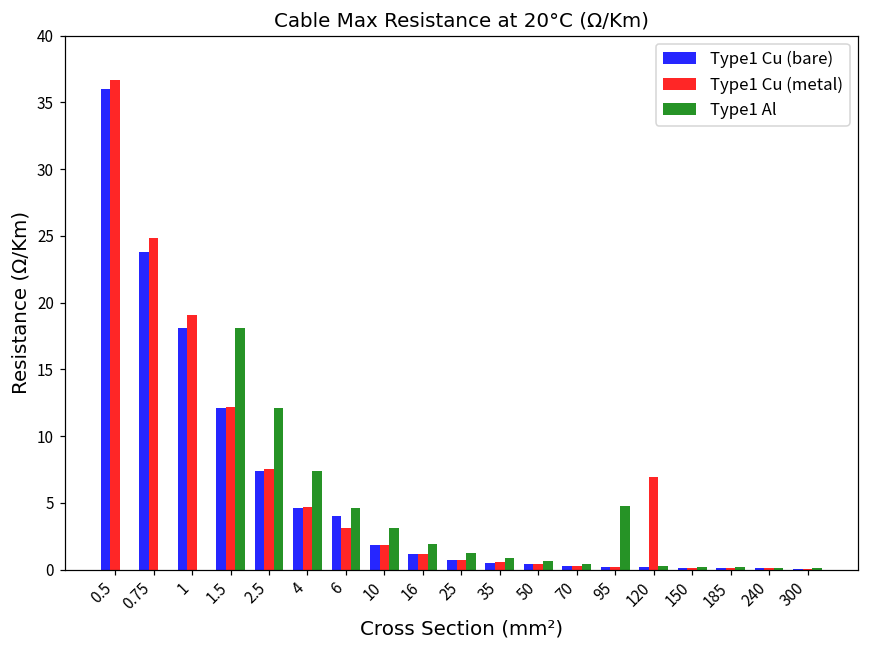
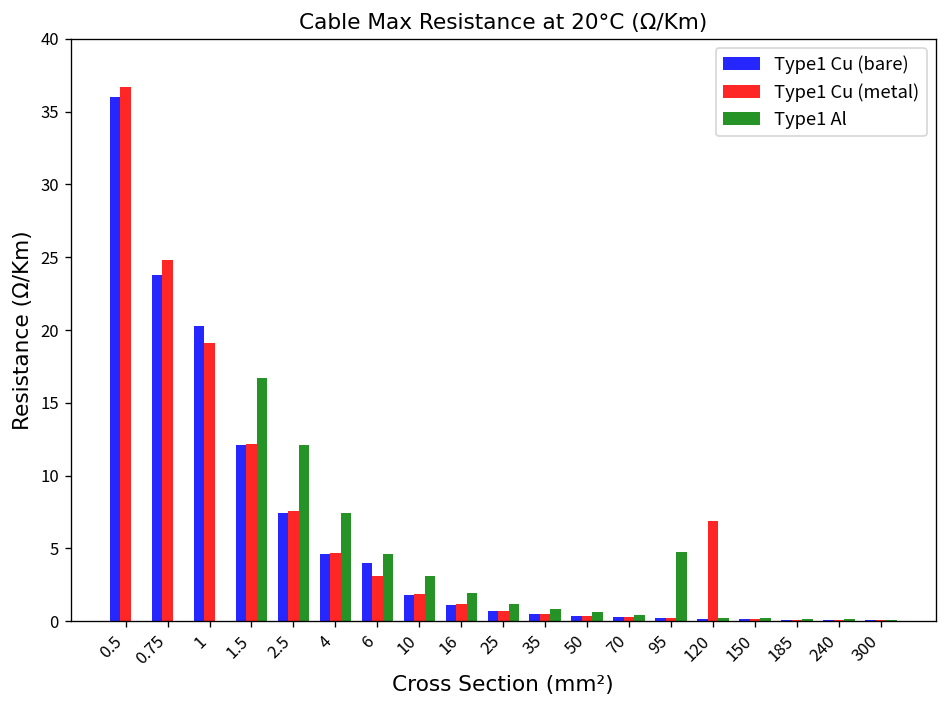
  {
    "Type1 Cu (bare)": {
      "0.5": 36.0,
      "0.75": 23.8,
-     "1": 18.1,
+     "1": 20.3,
      "1.5": 12.1,
      "2.5": 7.4,
      "4": 4.6,
      "6": 4.0,
      "10": 1.8,
      "16": 1.2,
      "25": 0.7,
      "35": 0.5,
      "50": 0.4,
      "70": 0.3
    },
    "Type1 Cu (metal)": {
      "0.5": 36.7,
      "0.75": 24.8,
      "1": 19.1,
      "1.5": 12.2,
      "2.5": 7.6,
      "4": 4.7,
      "6": 3.1,
      "10": 1.8,
      "16": 1.2,
      "25": 0.7,
      "35": 0.5,
      "50": 0.4,
      "70": 0.3,
      "120": 6.9
    },
    "Type1 Al": {
      "0.5": 0.0,
      "0.75": 0.0,
      "1": 0.0,
-     "1.5": 18.1,
+     "1.5": 16.7,
      "2.5": 12.1,
      "4": 7.4,
      "6": 4.6,
      "10": 3.1,
      "16": 1.9,
      "25": 1.2,
      "35": 0.9,
      "50": 0.6,
      "70": 0.4,
      "95": 4.8,
      "120": 0.3
    }
  }
